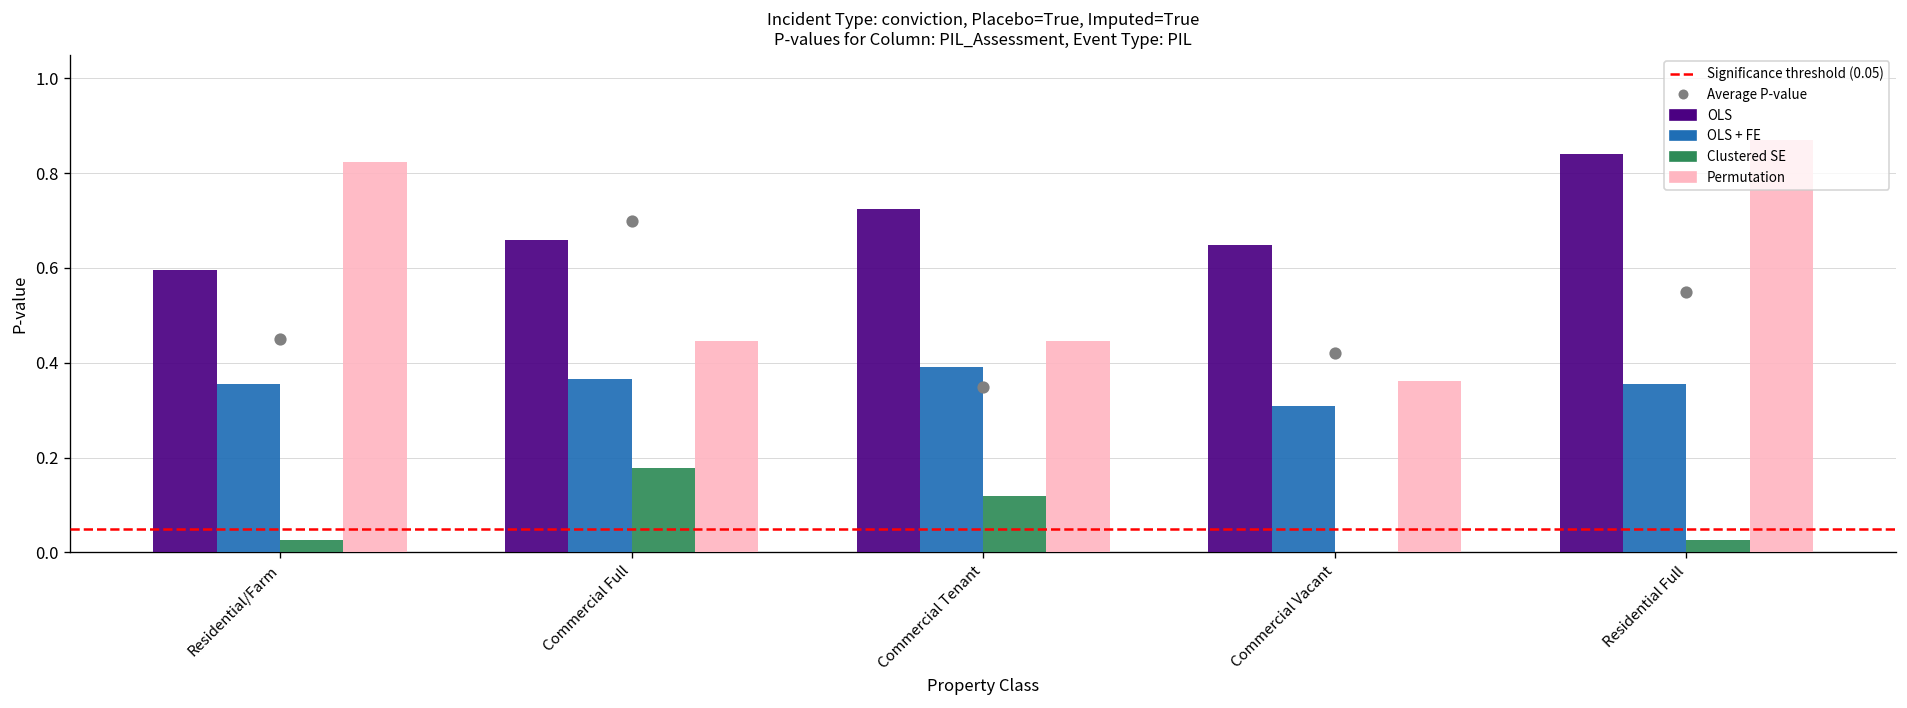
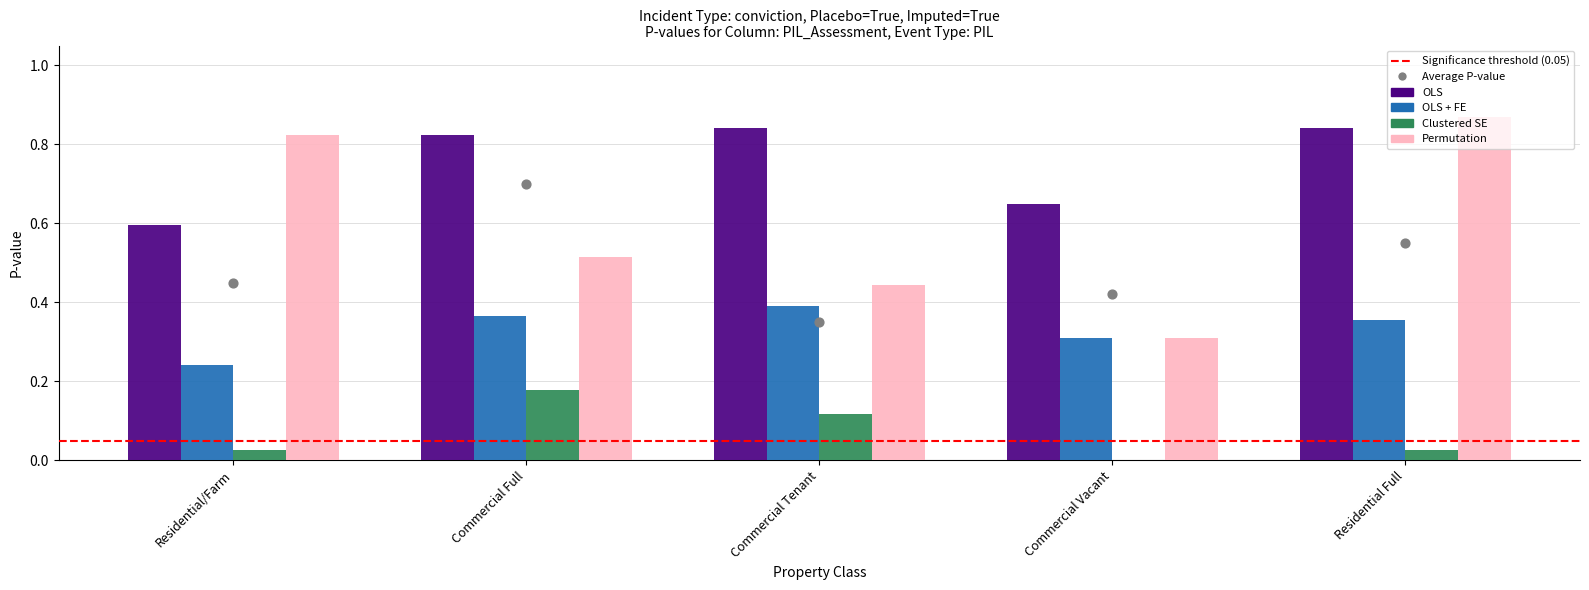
  {
    "OLS": {
      "Residential/Farm": 0.60,
-     "Commercial Full": 0.66,
-     "Commercial Tenant": 0.72,
+     "Commercial Full": 0.82,
+     "Commercial Tenant": 0.84,
      "Commercial Vacant": 0.65,
      "Residential Full": 0.84
    },
    "OLS + FE": {
-     "Residential/Farm": 0.36,
+     "Residential/Farm": 0.24,
      "Commercial Full": 0.37,
      "Commercial Tenant": 0.39,
      "Commercial Vacant": 0.31,
      "Residential Full": 0.36
    },
    "Clustered SE": {
      "Residential/Farm": 0.03,
      "Commercial Full": 0.18,
      "Commercial Tenant": 0.12,
      "Commercial Vacant": 0.00,
      "Residential Full": 0.03
    },
    "Permutation": {
      "Residential/Farm": 0.82,
-     "Commercial Full": 0.45,
+     "Commercial Full": 0.52,
      "Commercial Tenant": 0.45,
-     "Commercial Vacant": 0.36
+     "Commercial Vacant": 0.31
    }
  }
